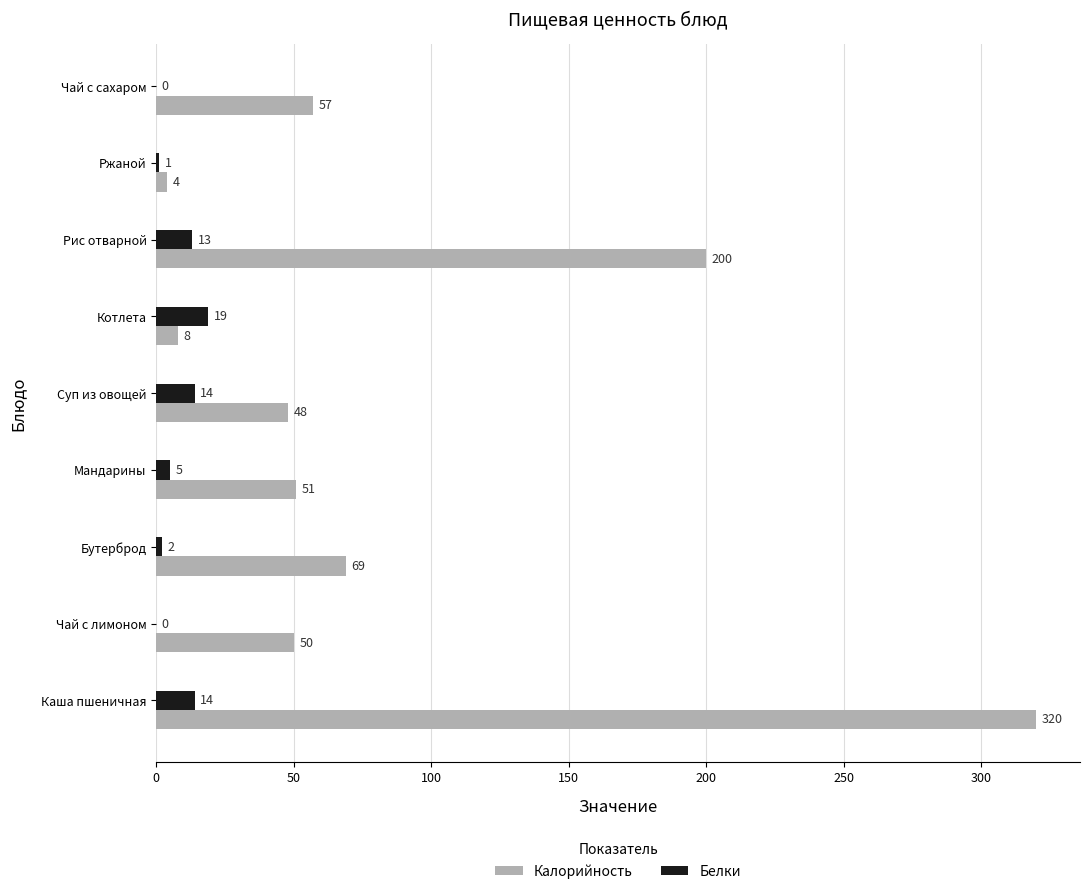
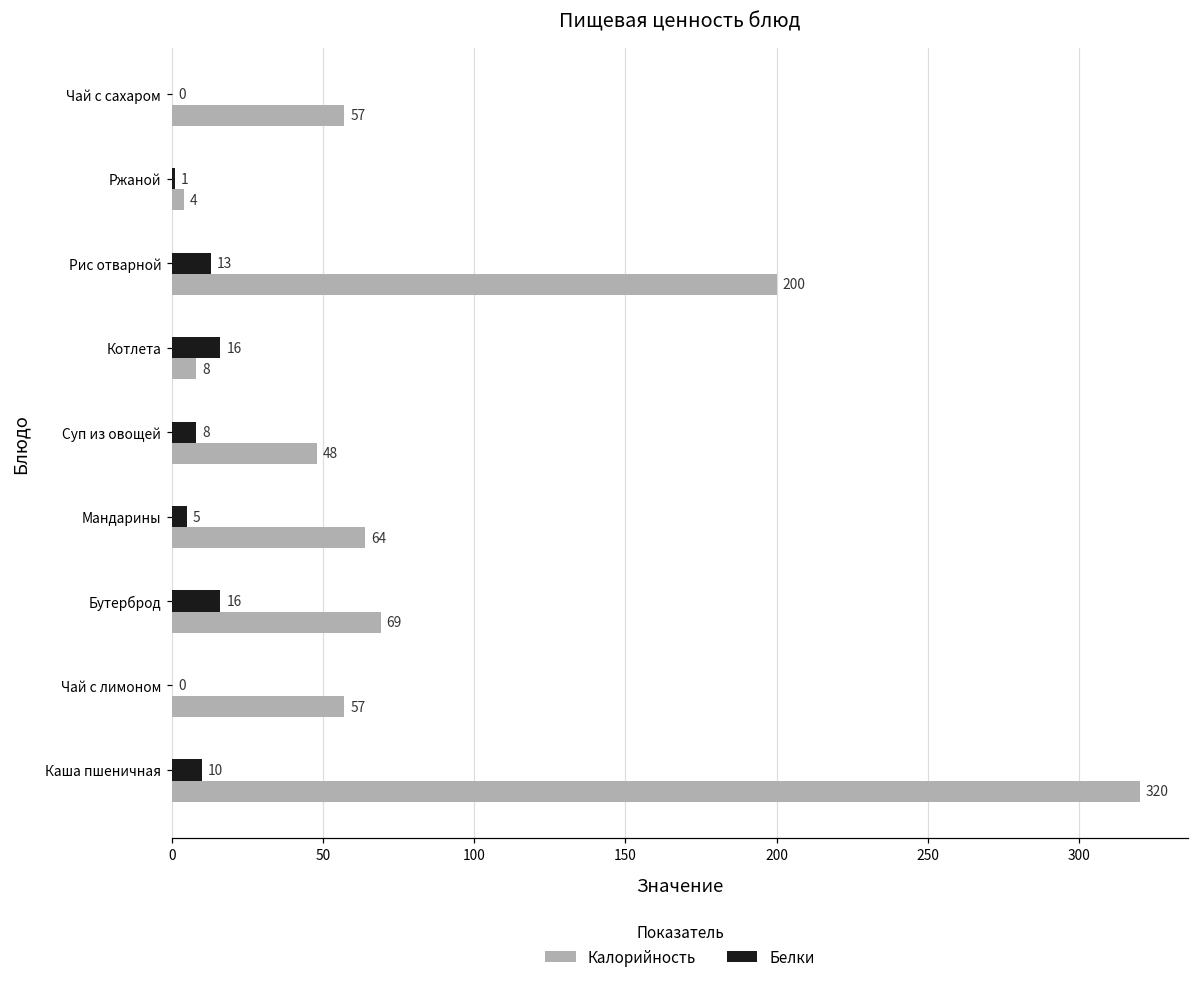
  {
    "Калорийность": {
      "Чай с сахаром": 57,
      "Ржаной": 4,
      "Рис отварной": 200,
      "Котлета": 8,
      "Суп из овощей": 48,
-     "Мандарины": 51,
+     "Мандарины": 64,
      "Бутерброд": 69,
-     "Чай с лимоном": 50,
+     "Чай с лимоном": 57,
      "Каша пшеничная": 320
    },
    "Белки": {
      "Чай с сахаром": 0,
      "Ржаной": 1,
      "Рис отварной": 13,
-     "Котлета": 19,
-     "Суп из овощей": 14,
+     "Котлета": 16,
+     "Суп из овощей": 8,
      "Мандарины": 5,
-     "Бутерброд": 2,
+     "Бутерброд": 16,
      "Чай с лимоном": 0,
-     "Каша пшеничная": 14
+     "Каша пшеничная": 10
    }
  }
